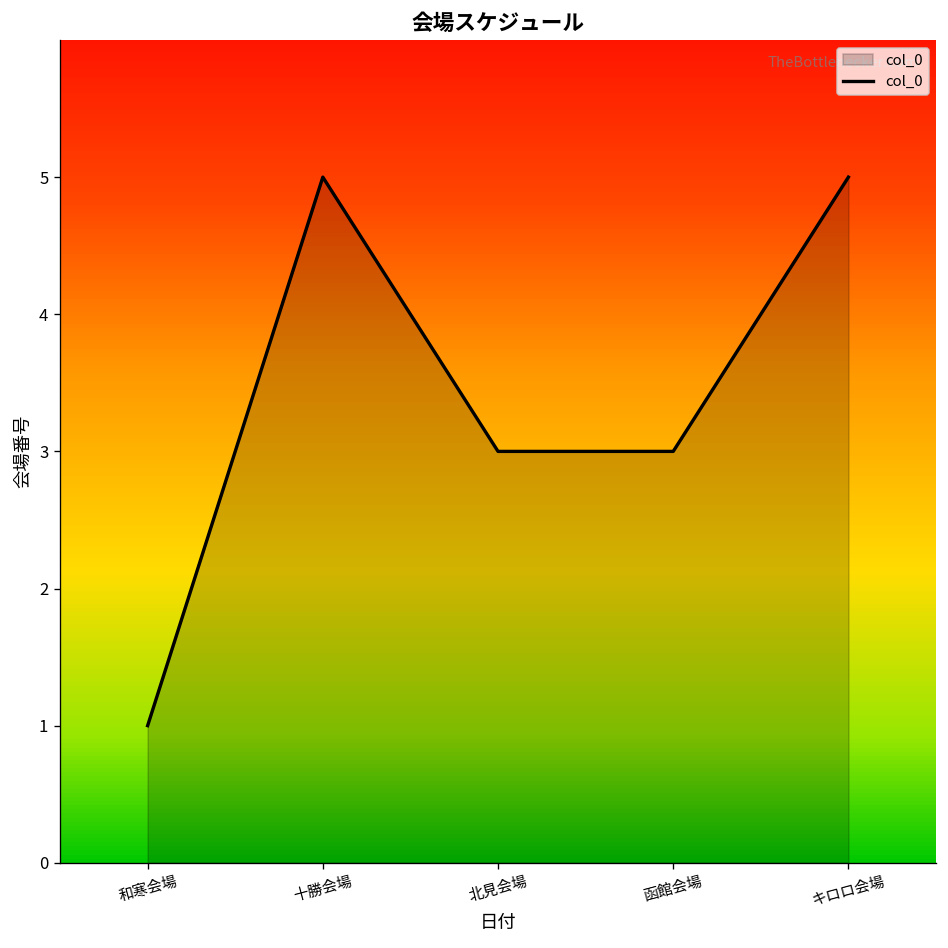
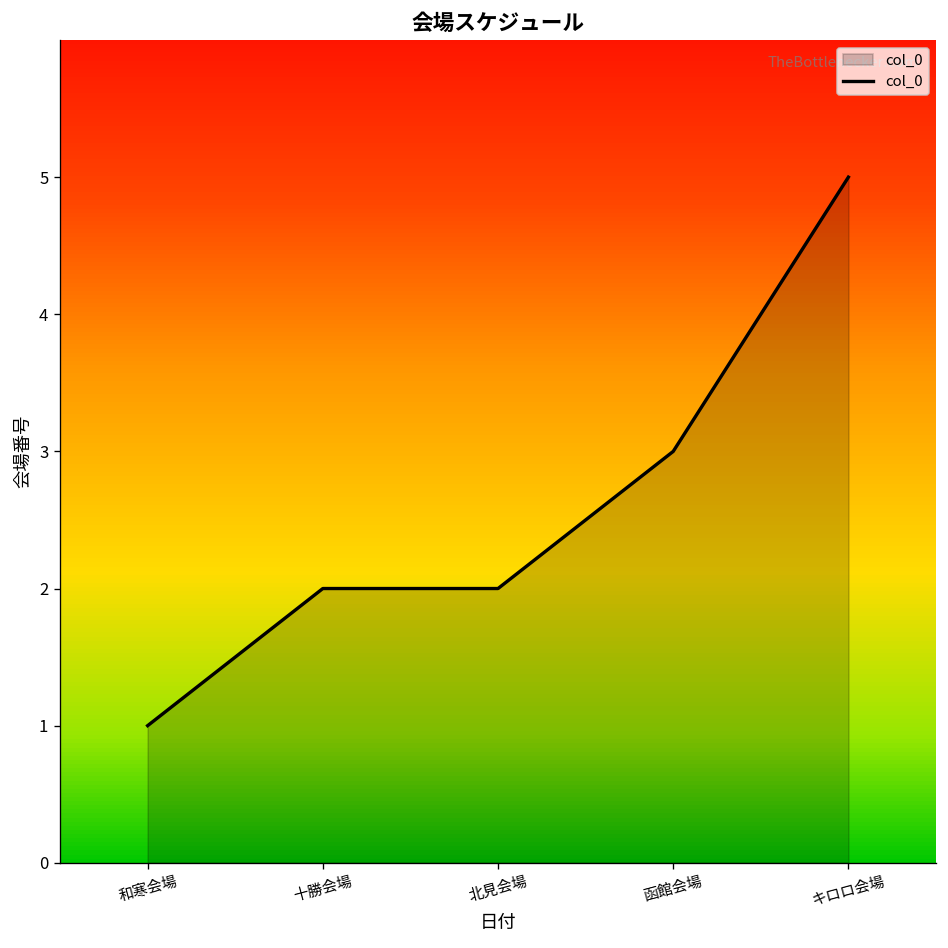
  {
    "col_0": {
      "和寒会場": 1,
-     "十勝会場": 5,
-     "北見会場": 3,
+     "十勝会場": 2,
+     "北見会場": 2,
      "函館会場": 3,
      "キロロ会場": 5
    }
  }
